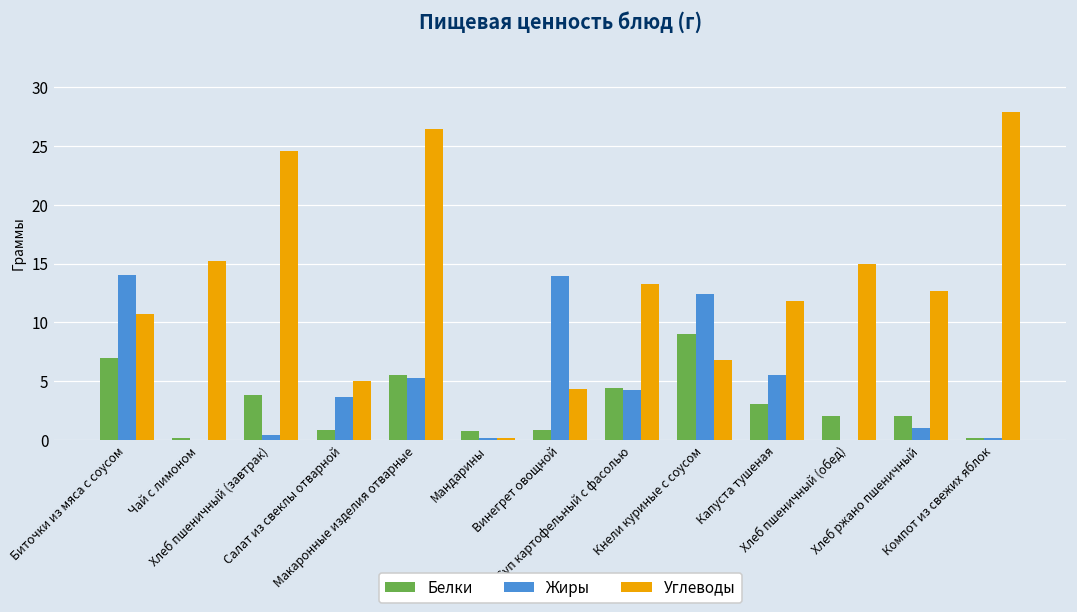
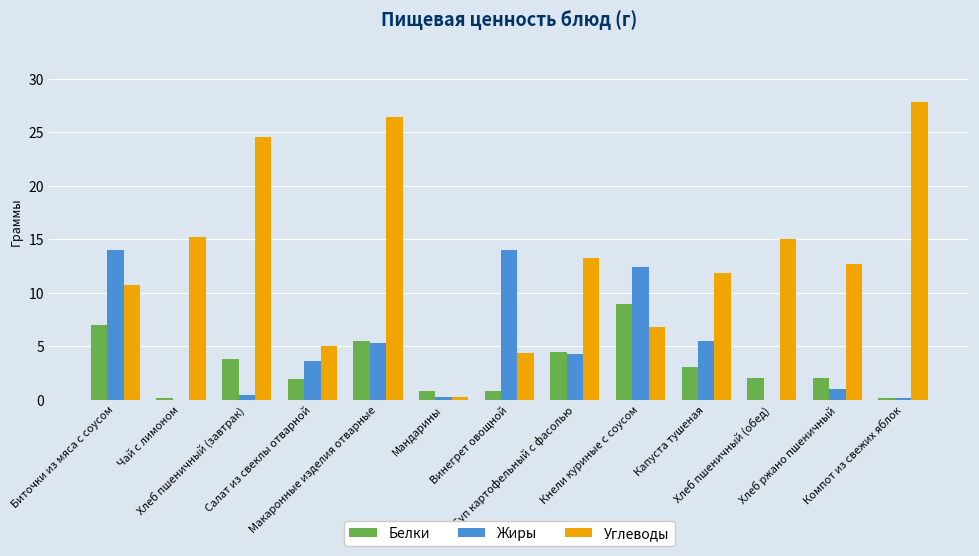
  {
    "Белки": {
      "Биточки из мяса с соусом": 6.9,
      "Хлеб пшеничный (завтрак)": 3.8,
-     "Салат из свеклы отварной": 0.9,
+     "Салат из свеклы отварной": 1.9,
      "Макаронные изделия отварные": 5.5,
      "Мандарины": 0.8,
      "Винегрет овощной": 0.8,
      "Суп картофельный с фасолью": 4.4,
      "Кнели куриные с соусом": 9.0,
      "Капуста тушеная": 3.1,
      "Хлеб пшеничный (обед)": 2.0,
      "Хлеб ржано пшеничный": 2.0
    },
    "Жиры": {
      "Биточки из мяса с соусом": 14.0,
      "Чай с лимоном": 0.0,
      "Хлеб пшеничный (завтрак)": 0.4,
      "Салат из свеклы отварной": 3.6,
      "Макаронные изделия отварные": 5.3,
      "Винегрет овощной": 14.0,
      "Суп картофельный с фасолью": 4.2,
      "Кнели куриные с соусом": 12.5,
      "Капуста тушеная": 5.5,
      "Хлеб пшеничный (обед)": 0.0,
      "Хлеб ржано пшеничный": 1.0
    },
    "Углеводы": {
      "Биточки из мяса с соусом": 10.7,
      "Чай с лимоном": 15.2,
      "Хлеб пшеничный (завтрак)": 24.6,
      "Салат из свеклы отварной": 5.0,
      "Макаронные изделия отварные": 26.5,
      "Винегрет овощной": 4.4,
      "Суп картофельный с фасолью": 13.3,
      "Кнели куриные с соусом": 6.8,
      "Капуста тушеная": 11.8,
      "Хлеб пшеничный (обед)": 15.0,
      "Хлеб ржано пшеничный": 12.7,
      "Компот из свежих яблок": 27.9
    }
  }
